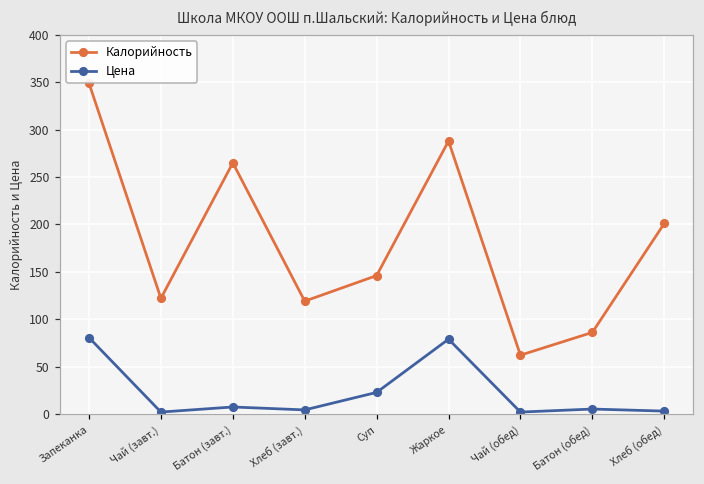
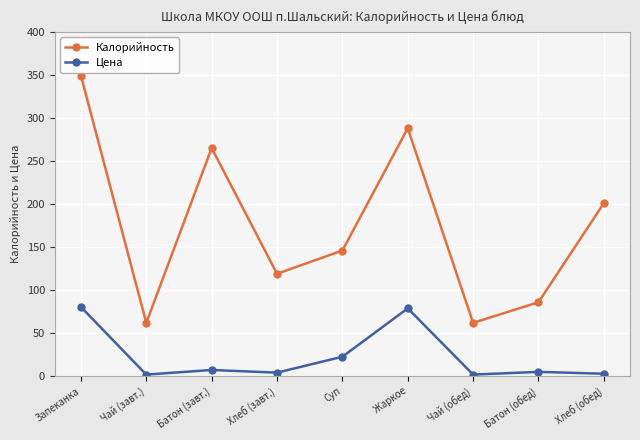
  {
    "Калорийность": {
      "Запеканка": 350,
-     "Чай (завт.)": 120,
+     "Чай (завт.)": 60,
      "Батон (завт.)": 270,
      "Хлеб (завт.)": 120,
      "Суп": 150,
      "Жаркое": 290,
      "Чай (обед)": 60,
      "Батон (обед)": 90,
      "Хлеб (обед)": 200
    },
    "Цена": {
      "Запеканка": 80,
      "Чай (завт.)": 0,
      "Батон (завт.)": 10,
      "Хлеб (завт.)": 0,
      "Суп": 20,
      "Жаркое": 80,
      "Чай (обед)": 0,
      "Батон (обед)": 10,
      "Хлеб (обед)": 0
    }
  }
